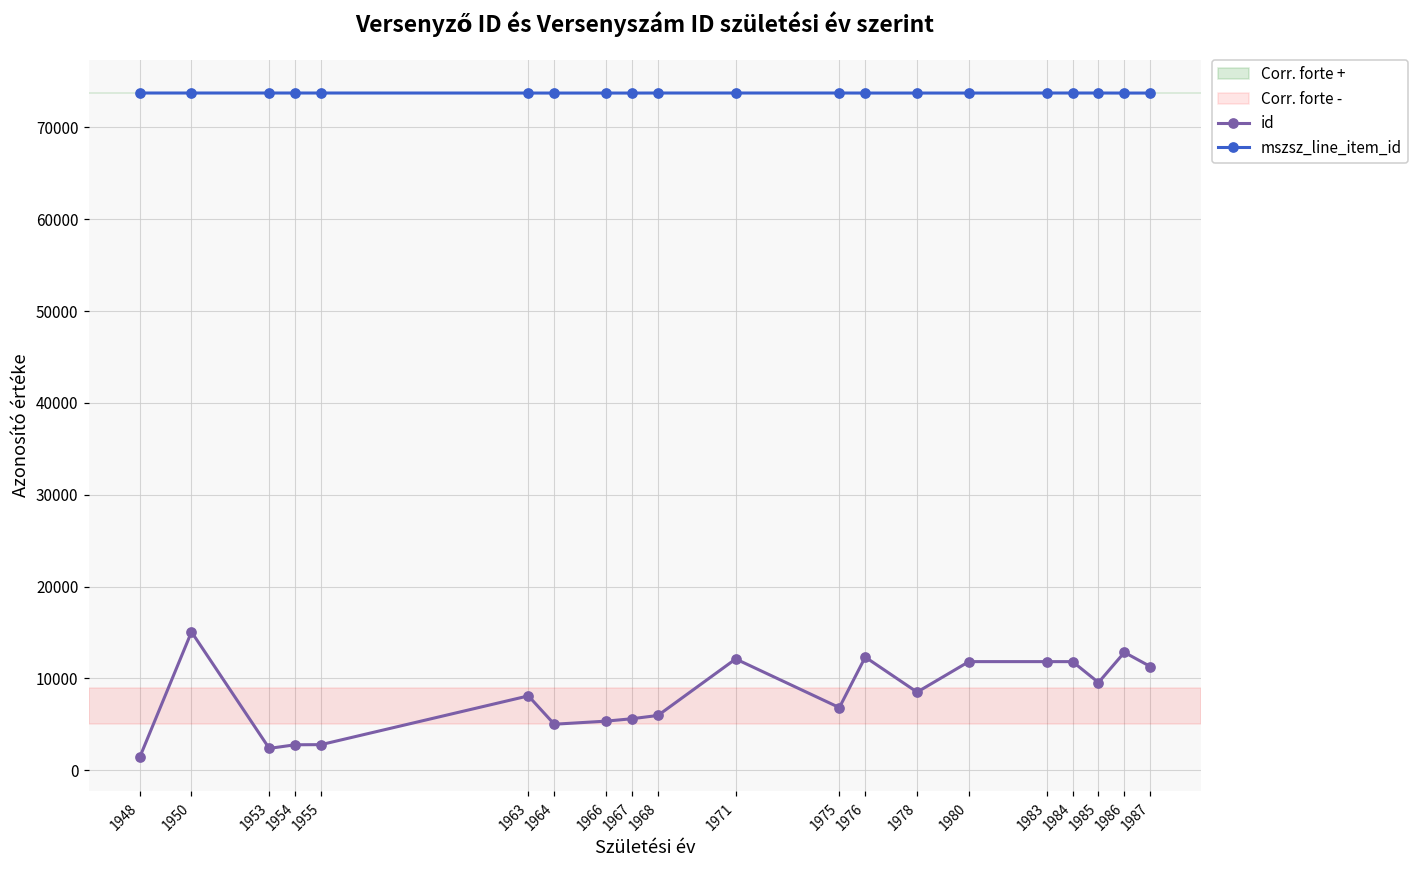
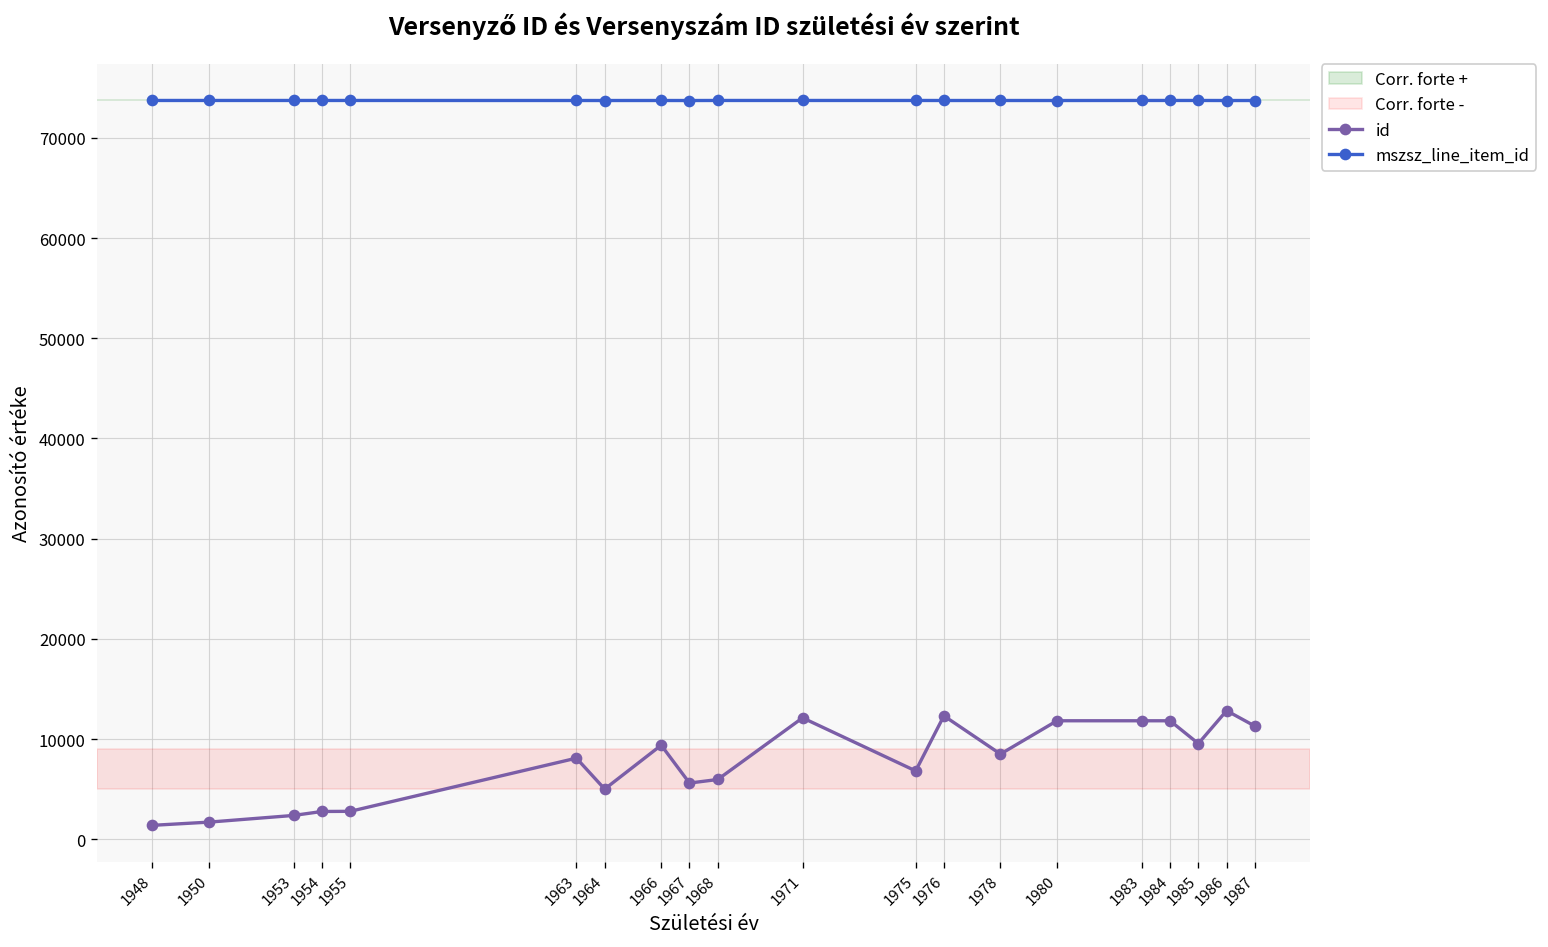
  {
    "id": {
      "1948": 1000,
-     "1950": 15000,
+     "1950": 2000,
      "1953": 2000,
      "1954": 3000,
      "1955": 3000,
      "1963": 8000,
      "1964": 5000,
-     "1966": 5000,
+     "1966": 9000,
      "1967": 6000,
      "1968": 6000,
      "1971": 12000,
      "1975": 7000,
      "1976": 12000,
      "1978": 9000,
      "1980": 12000,
      "1983": 12000,
      "1984": 12000,
      "1985": 10000,
      "1986": 13000,
      "1987": 11000
    },
    "mszsz_line_item_id": {
      "1948": 74000,
      "1950": 74000,
      "1953": 74000,
      "1954": 74000,
      "1955": 74000,
      "1963": 74000,
      "1964": 74000,
      "1966": 74000,
      "1967": 74000,
      "1968": 74000,
      "1971": 74000,
      "1975": 74000,
      "1976": 74000,
      "1978": 74000,
      "1980": 74000,
      "1983": 74000,
      "1984": 74000,
      "1985": 74000,
      "1986": 74000,
      "1987": 74000
    }
  }
